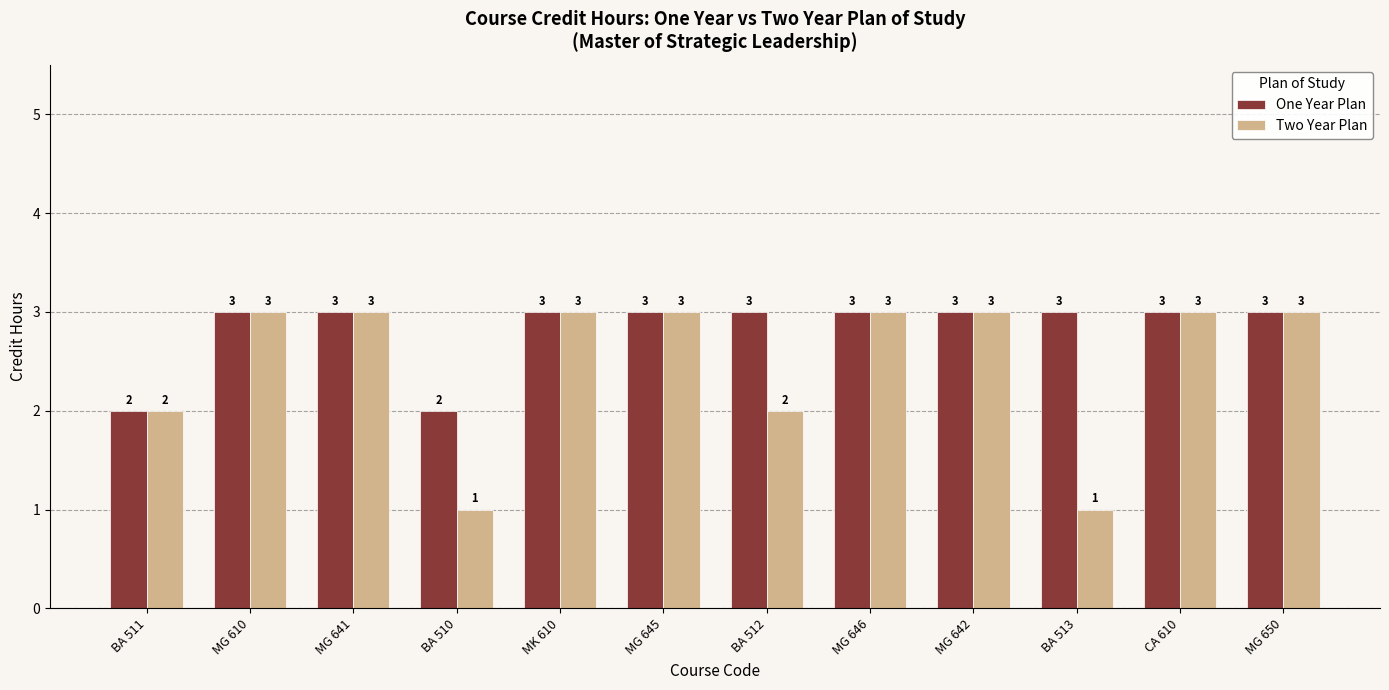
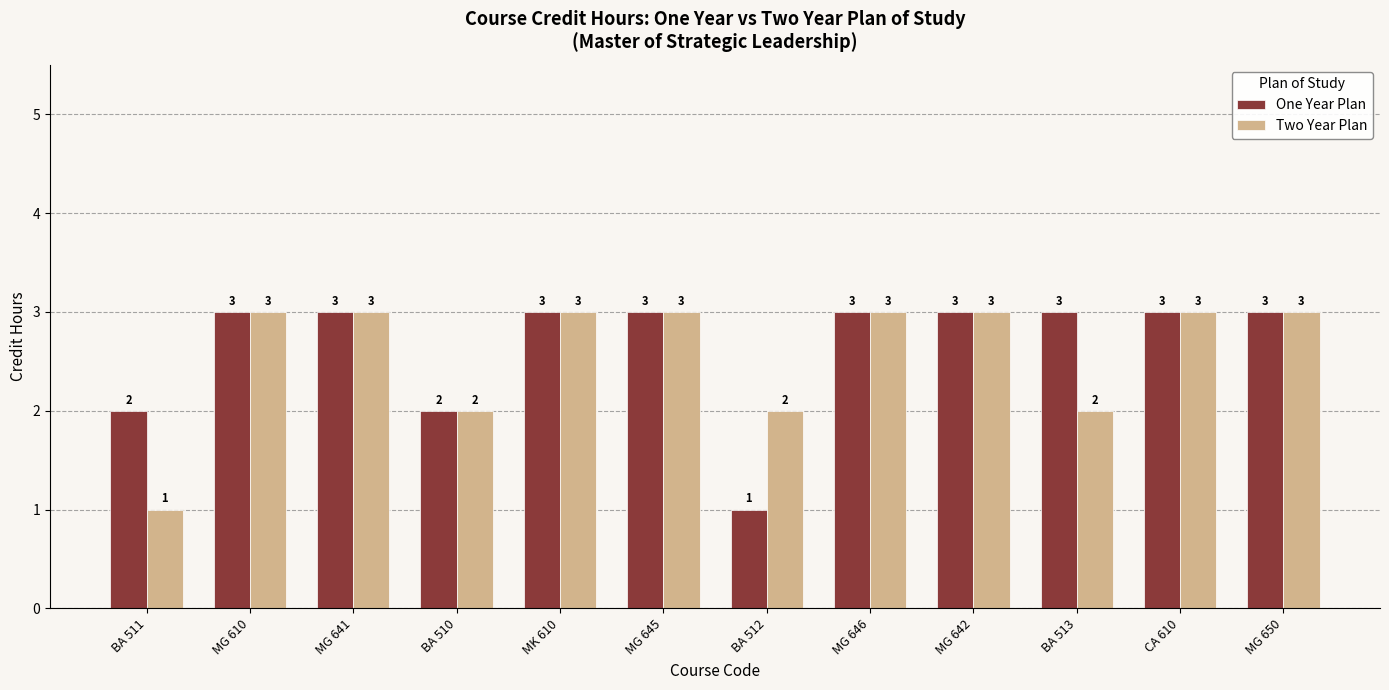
  {
    "One Year Plan": {
      "BA 511": 2,
      "MG 610": 3,
      "MG 641": 3,
      "BA 510": 2,
      "MK 610": 3,
      "MG 645": 3,
-     "BA 512": 3,
+     "BA 512": 1,
      "MG 646": 3,
      "MG 642": 3,
      "BA 513": 3,
      "CA 610": 3,
      "MG 650": 3
    },
    "Two Year Plan": {
-     "BA 511": 2,
+     "BA 511": 1,
      "MG 610": 3,
      "MG 641": 3,
-     "BA 510": 1,
+     "BA 510": 2,
      "MK 610": 3,
      "MG 645": 3,
      "BA 512": 2,
      "MG 646": 3,
      "MG 642": 3,
-     "BA 513": 1,
+     "BA 513": 2,
      "CA 610": 3,
      "MG 650": 3
    }
  }
